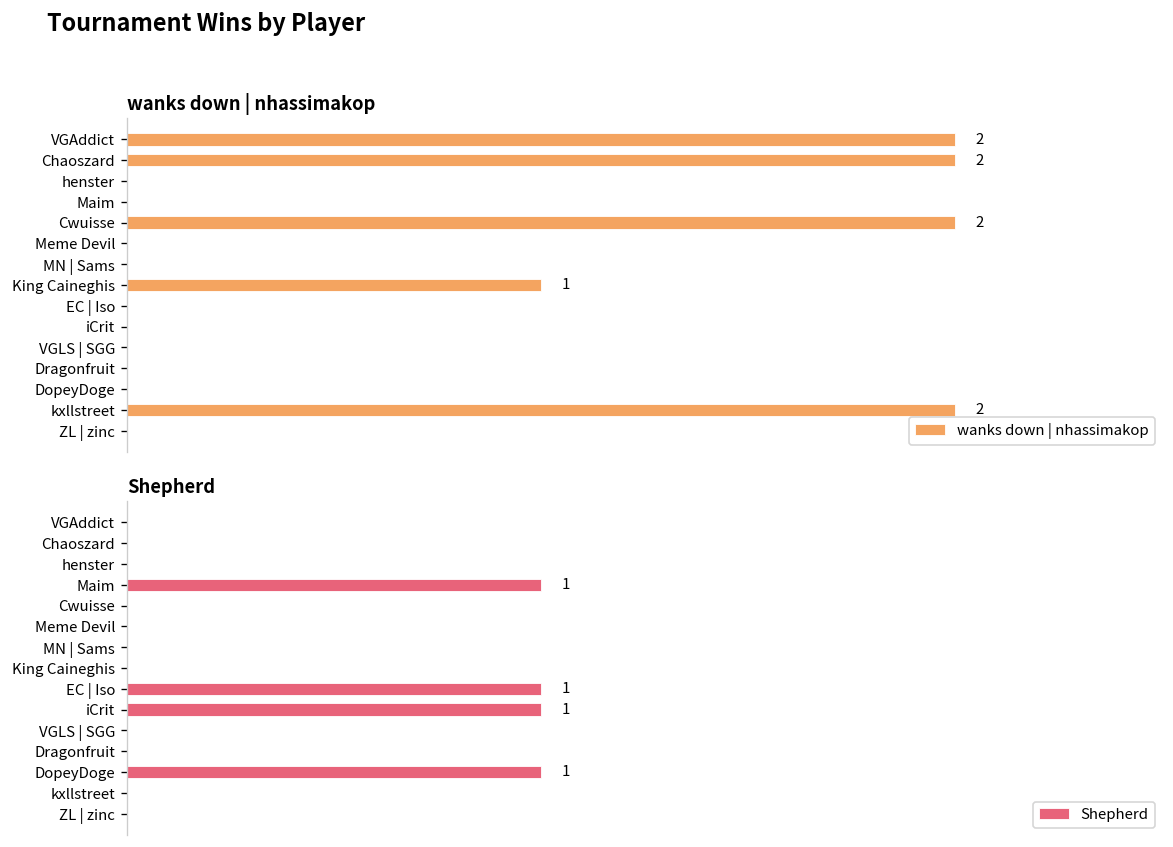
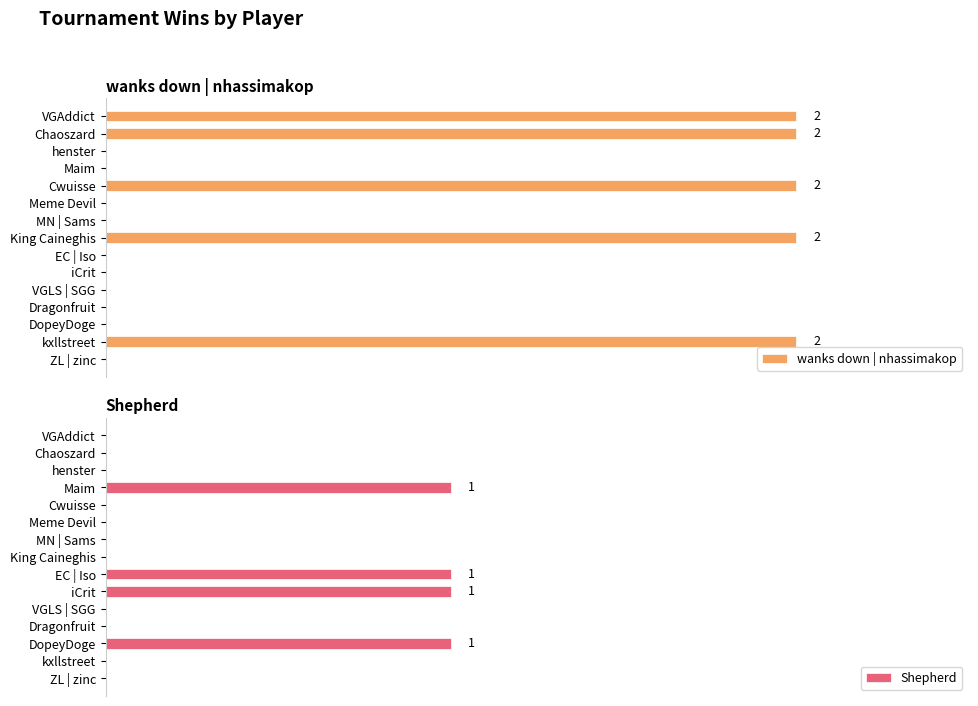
  {
    "wanks down | nhassimakop": {
      "VGAddict": 2,
      "Chaoszard": 2,
      "Cwuisse": 2,
-     "King Caineghis": 1
+     "King Caineghis": 2
    },
    "Shepherd": {
      "Maim": 1,
      "EC | Iso": 1,
      "iCrit": 1,
      "DopeyDoge": 1
    }
  }
